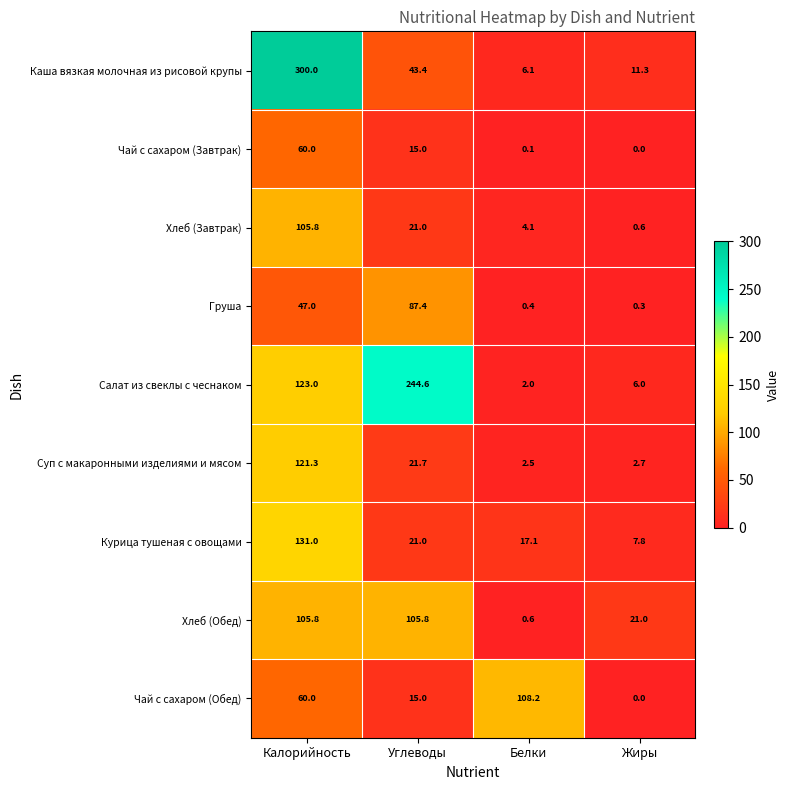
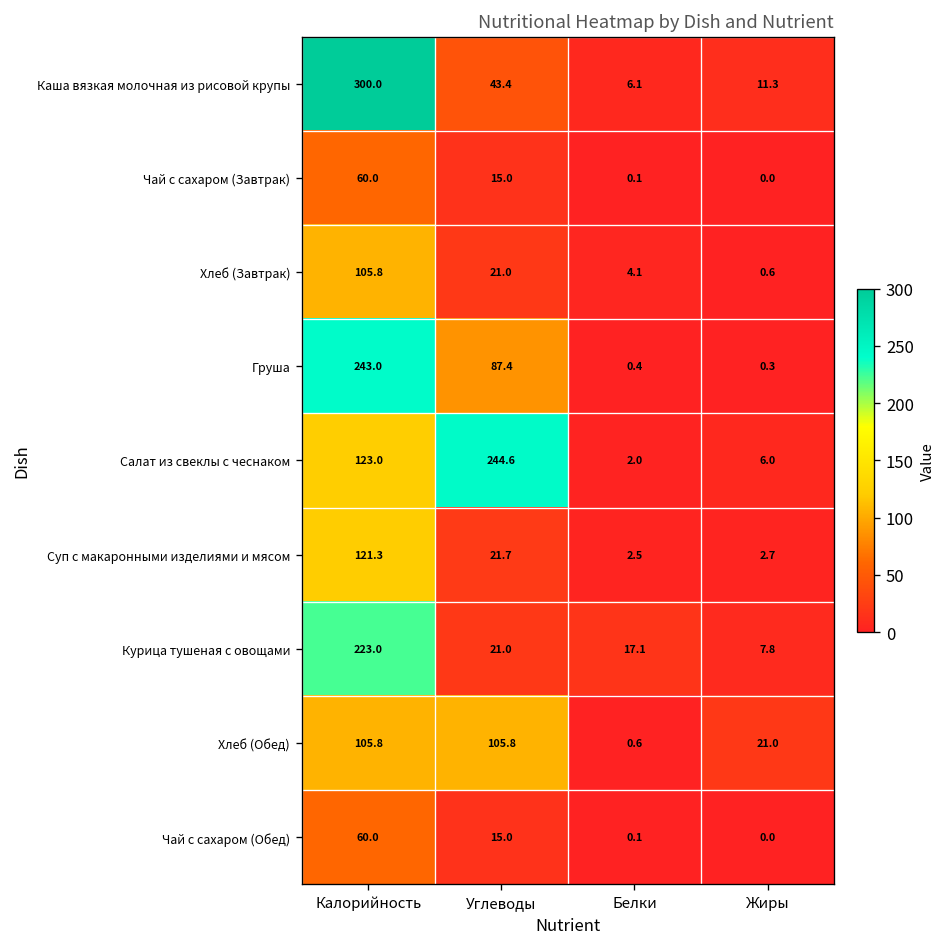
  {
    "Каша вязкая молочная из рисовой крупы": {
      "Калорийность": 300.0,
      "Углеводы": 43.4,
      "Белки": 6.1,
      "Жиры": 11.3
    },
    "Чай с сахаром (Завтрак)": {
      "Калорийность": 60.0,
      "Углеводы": 15.0,
      "Белки": 0.1,
      "Жиры": 0.0
    },
    "Хлеб (Завтрак)": {
      "Калорийность": 105.8,
      "Углеводы": 21.0,
      "Белки": 4.1,
      "Жиры": 0.6
    },
    "Груша": {
-     "Калорийность": 47.0,
+     "Калорийность": 243.0,
      "Углеводы": 87.4,
      "Белки": 0.4,
      "Жиры": 0.3
    },
    "Салат из свеклы с чеснаком": {
      "Калорийность": 123.0,
      "Углеводы": 244.6,
      "Белки": 2.0,
      "Жиры": 6.0
    },
    "Суп с макаронными изделиями и мясом": {
      "Калорийность": 121.3,
      "Углеводы": 21.7,
      "Белки": 2.5,
      "Жиры": 2.7
    },
    "Курица тушеная с овощами": {
-     "Калорийность": 131.0,
+     "Калорийность": 223.0,
      "Углеводы": 21.0,
      "Белки": 17.1,
      "Жиры": 7.8
    },
    "Хлеб (Обед)": {
      "Калорийность": 105.8,
      "Углеводы": 105.8,
      "Белки": 0.6,
      "Жиры": 21.0
    },
    "Чай с сахаром (Обед)": {
      "Калорийность": 60.0,
      "Углеводы": 15.0,
-     "Белки": 108.2,
+     "Белки": 0.1,
      "Жиры": 0.0
    }
  }
